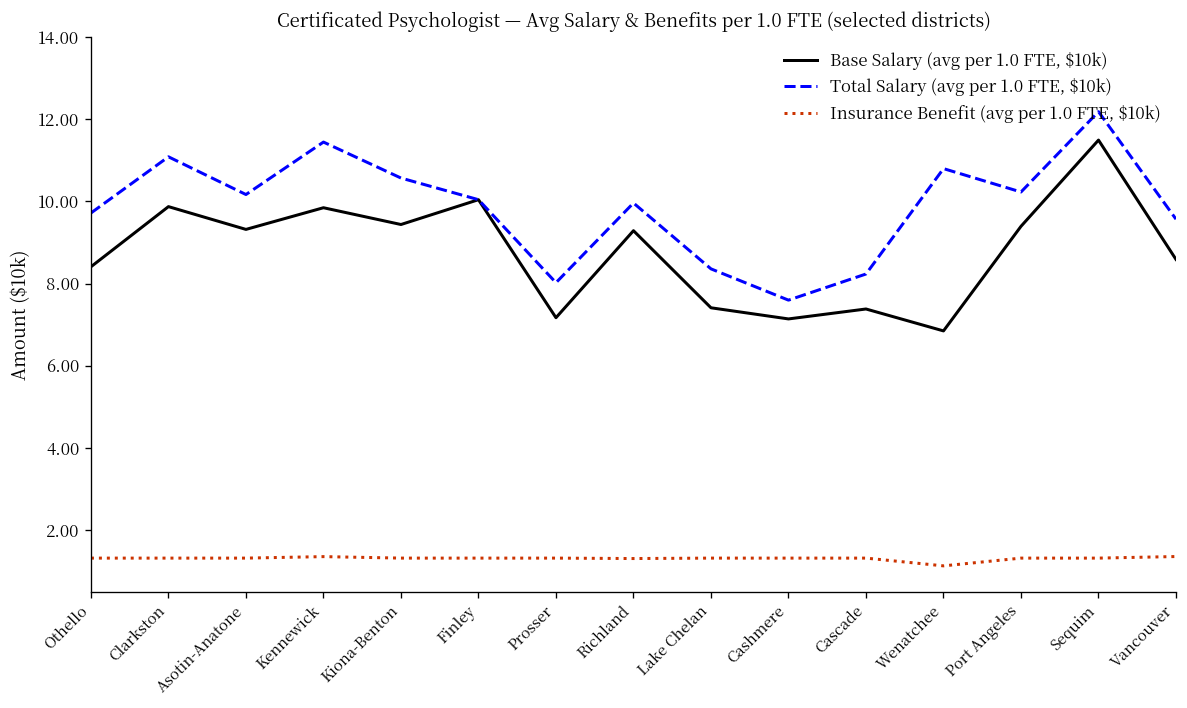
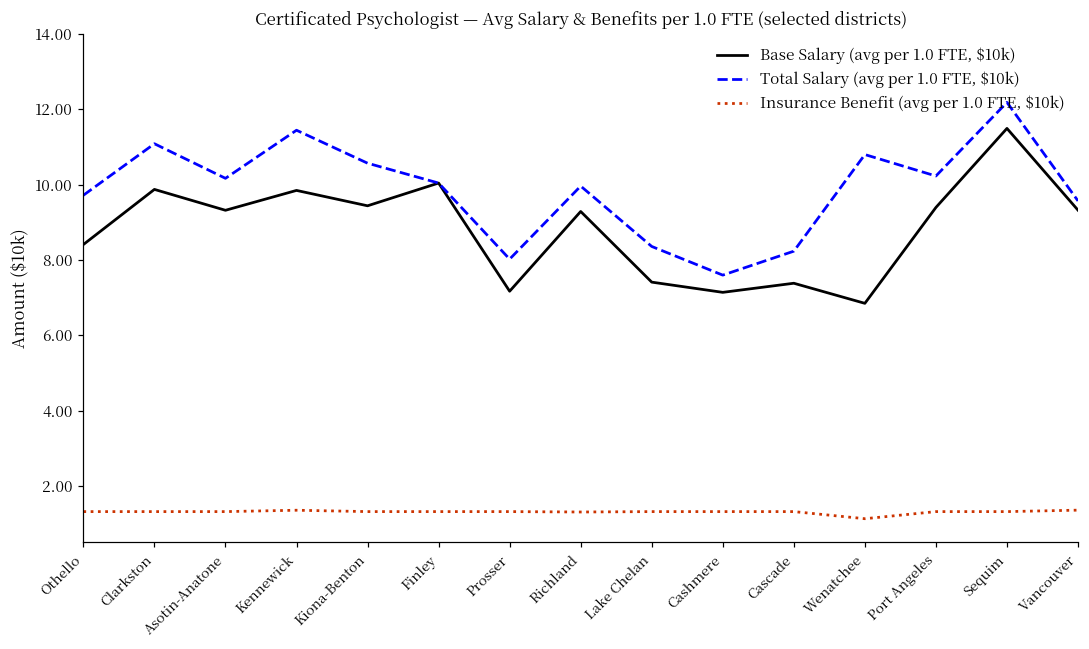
  {
    "Base Salary (avg per 1.0 FTE, $10k)": {
      "Othello": 8.4,
      "Clarkston": 9.9,
      "Asotin-Anatone": 9.3,
      "Kennewick": 9.8,
      "Kiona-Benton": 9.4,
      "Prosser": 7.2,
      "Richland": 9.3,
      "Lake Chelan": 7.4,
      "Cashmere": 7.1,
      "Cascade": 7.4,
      "Wenatchee": 6.8,
      "Port Angeles": 9.4,
      "Sequim": 11.5,
-     "Vancouver": 8.6
+     "Vancouver": 9.3
    },
    "Total Salary (avg per 1.0 FTE, $10k)": {
      "Othello": 9.7,
      "Clarkston": 11.1,
      "Asotin-Anatone": 10.2,
      "Kennewick": 11.4,
      "Kiona-Benton": 10.6,
      "Prosser": 8.0,
      "Richland": 10.0,
      "Lake Chelan": 8.4,
      "Cashmere": 7.6,
      "Cascade": 8.2,
      "Wenatchee": 10.8,
      "Port Angeles": 10.2,
      "Sequim": 12.2,
      "Vancouver": 9.6
    },
    "Insurance Benefit (avg per 1.0 FTE, $10k)": {
      "Othello": 1.3,
      "Clarkston": 1.3,
      "Asotin-Anatone": 1.3,
      "Kennewick": 1.4,
      "Kiona-Benton": 1.3,
      "Finley": 1.3,
      "Prosser": 1.3,
      "Richland": 1.3,
      "Lake Chelan": 1.3,
      "Cashmere": 1.3,
      "Cascade": 1.3,
      "Wenatchee": 1.1,
      "Port Angeles": 1.3,
      "Sequim": 1.3,
      "Vancouver": 1.4
    }
  }
